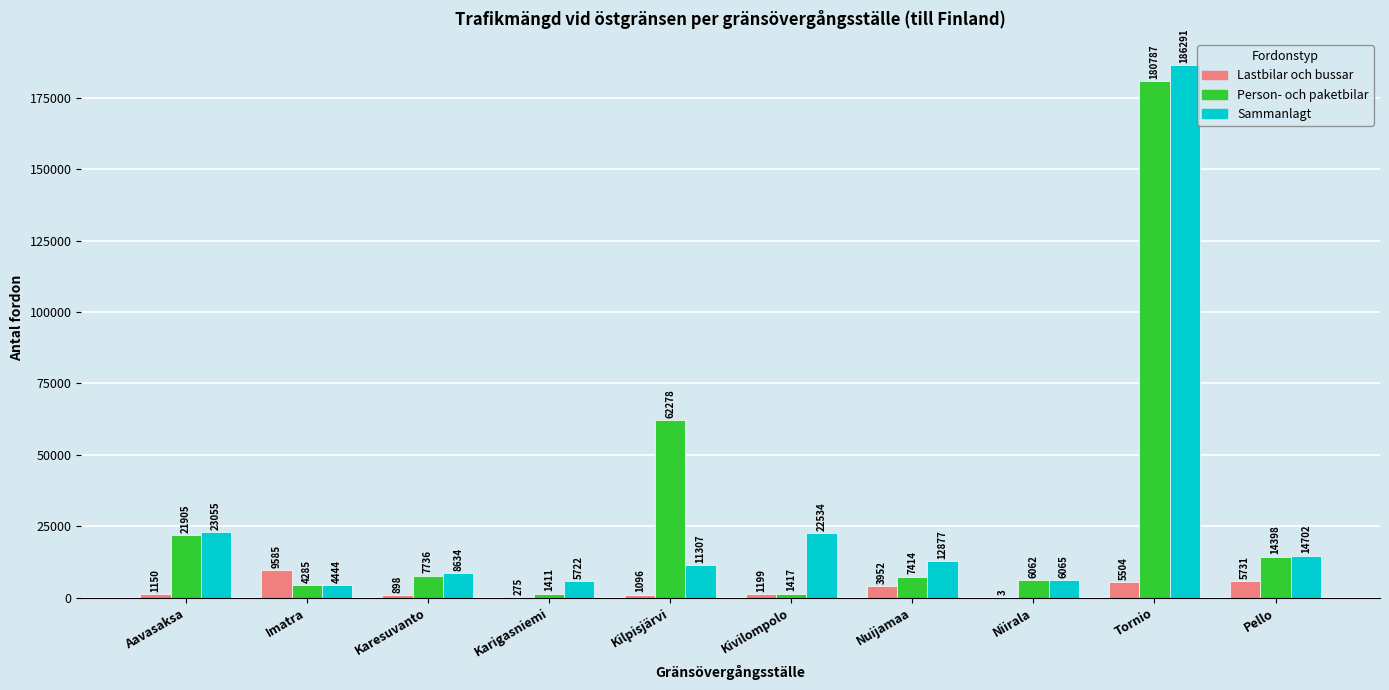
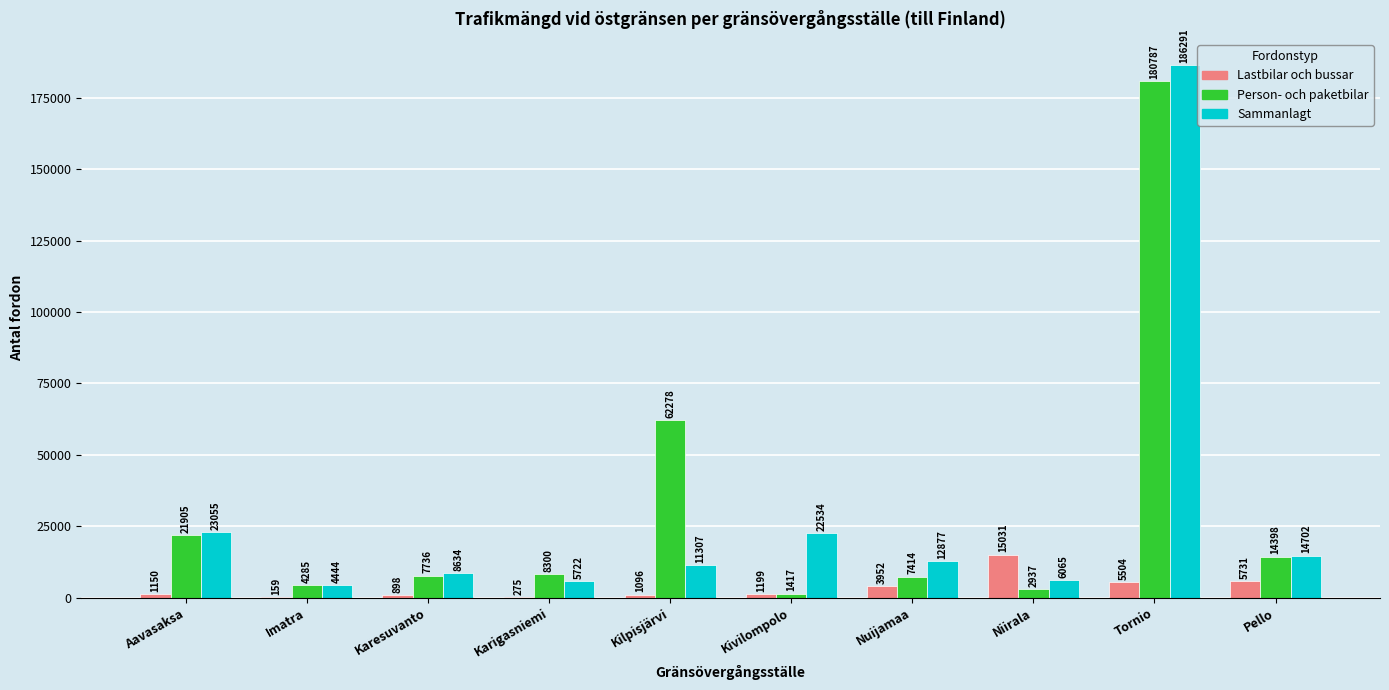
  {
    "Lastbilar och bussar": {
      "Aavasaksa": 1150,
-     "Imatra": 9585,
+     "Imatra": 159,
      "Karesuvanto": 898,
      "Karigasniemi": 275,
      "Kilpisjärvi": 1096,
      "Kivilompolo": 1199,
      "Nuijamaa": 3952,
-     "Niirala": 3,
+     "Niirala": 15031,
      "Tornio": 5504,
      "Pello": 5731
    },
    "Person- och paketbilar": {
      "Aavasaksa": 21905,
      "Imatra": 4285,
      "Karesuvanto": 7736,
-     "Karigasniemi": 1411,
+     "Karigasniemi": 8300,
      "Kilpisjärvi": 62278,
      "Kivilompolo": 1417,
      "Nuijamaa": 7414,
-     "Niirala": 6062,
+     "Niirala": 2937,
      "Tornio": 180787,
      "Pello": 14398
    },
    "Sammanlagt": {
      "Aavasaksa": 23055,
      "Imatra": 4444,
      "Karesuvanto": 8634,
      "Karigasniemi": 5722,
      "Kilpisjärvi": 11307,
      "Kivilompolo": 22534,
      "Nuijamaa": 12877,
      "Niirala": 6065,
      "Tornio": 186291,
      "Pello": 14702
    }
  }
